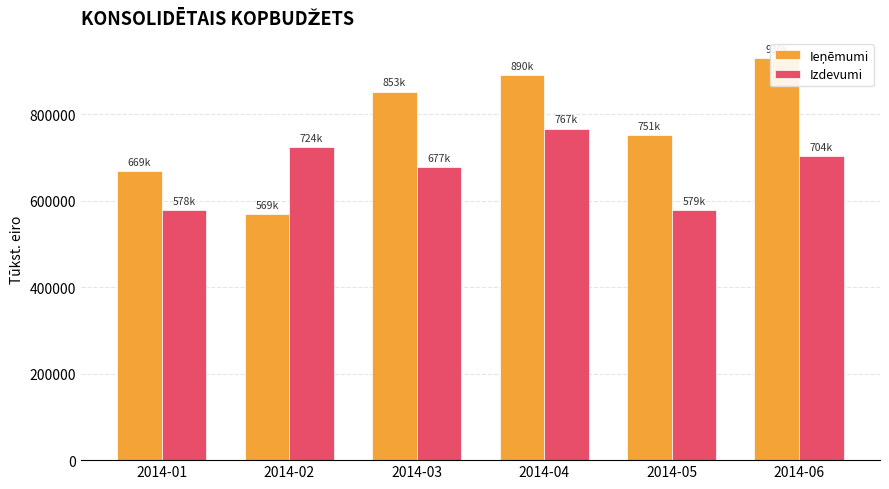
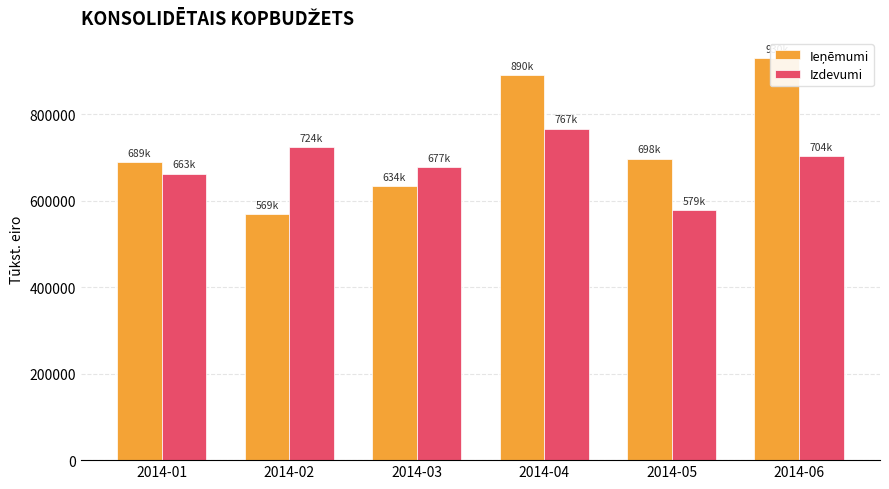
  {
    "Ieņēmumi": {
-     "2014-01": "669k",
+     "2014-01": "689k",
      "2014-02": "569k",
-     "2014-03": "853k",
+     "2014-03": "634k",
      "2014-04": "890k",
-     "2014-05": "751k"
+     "2014-05": "698k"
    },
    "Izdevumi": {
-     "2014-01": "578k",
+     "2014-01": "663k",
      "2014-02": "724k",
      "2014-03": "677k",
      "2014-04": "767k",
      "2014-05": "579k",
      "2014-06": "704k"
    }
  }
